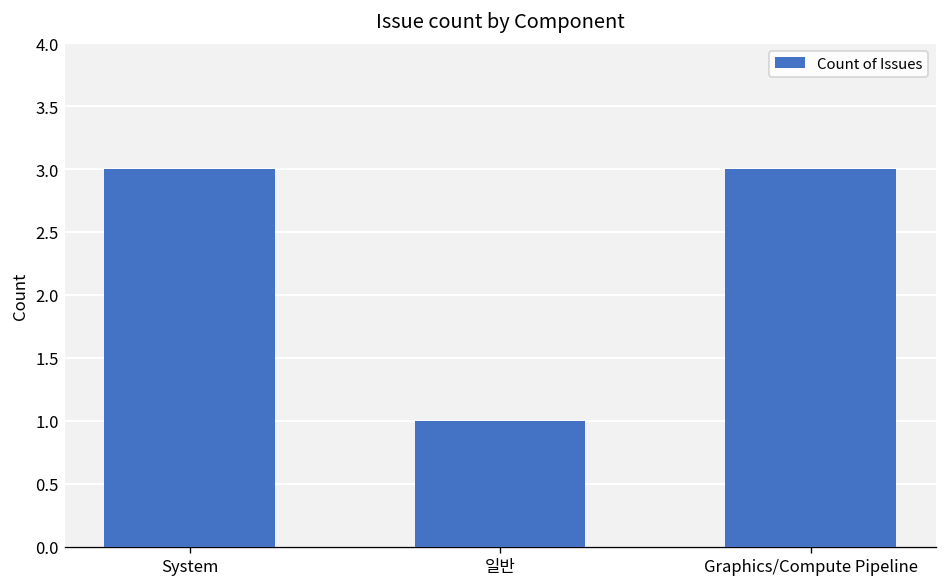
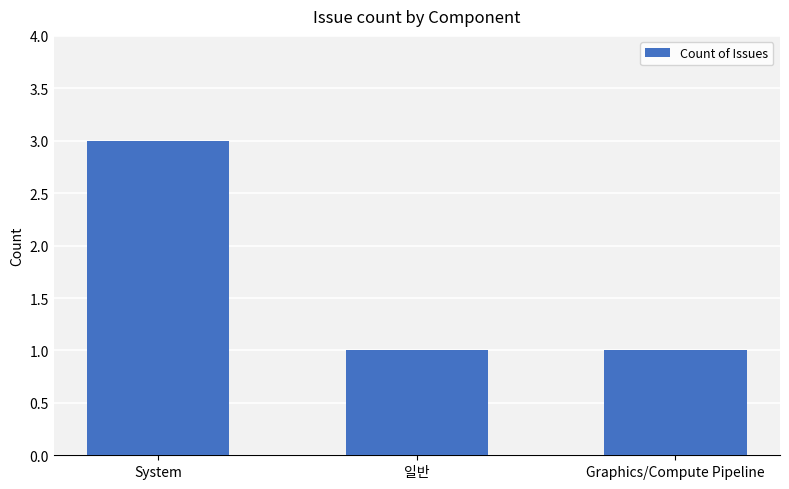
  {
    "System": 3,
    "일반": 1,
-   "Graphics/Compute Pipeline": 3
+   "Graphics/Compute Pipeline": 1
  }
